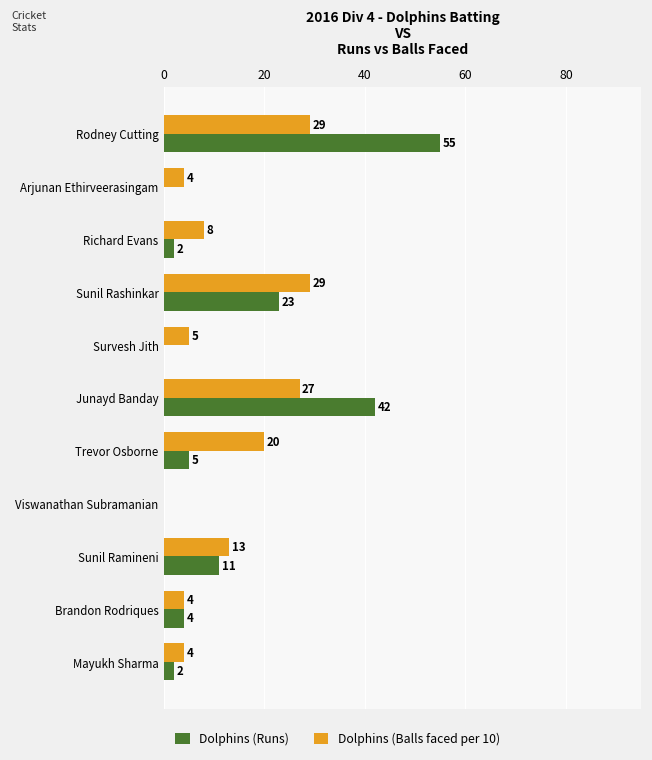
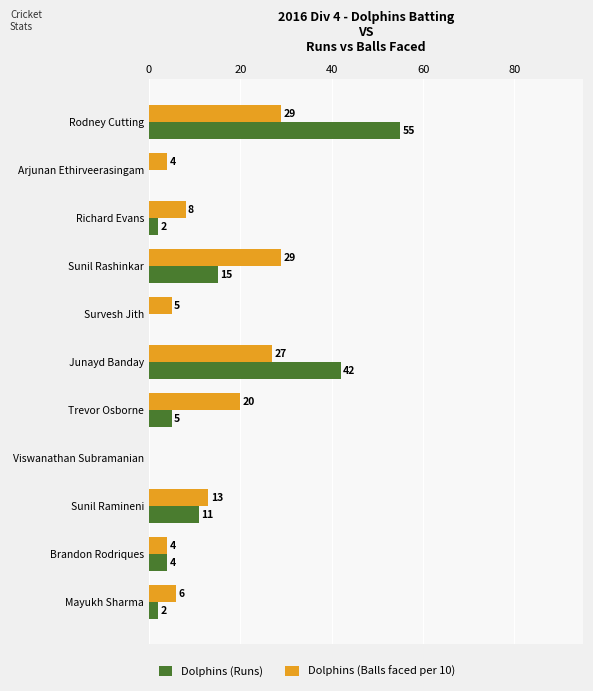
  {
    "Dolphins (Runs)": {
      "Rodney Cutting": 55,
      "Richard Evans": 2,
-     "Sunil Rashinkar": 23,
+     "Sunil Rashinkar": 15,
      "Junayd Banday": 42,
      "Trevor Osborne": 5,
      "Sunil Ramineni": 11,
      "Brandon Rodriques": 4,
      "Mayukh Sharma": 2
    },
    "Dolphins (Balls faced per 10)": {
      "Rodney Cutting": 29,
      "Arjunan Ethirveerasingam": 4,
      "Richard Evans": 8,
      "Sunil Rashinkar": 29,
      "Survesh Jith": 5,
      "Junayd Banday": 27,
      "Trevor Osborne": 20,
      "Sunil Ramineni": 13,
      "Brandon Rodriques": 4,
-     "Mayukh Sharma": 4
+     "Mayukh Sharma": 6
    }
  }
